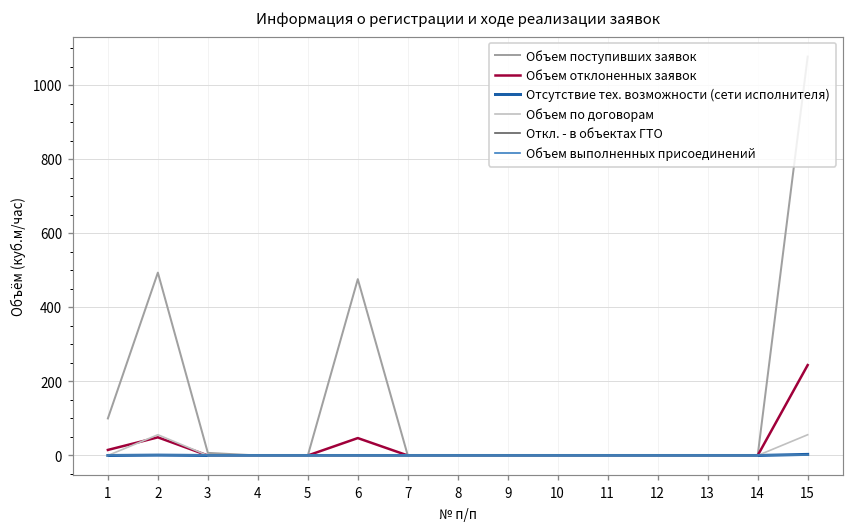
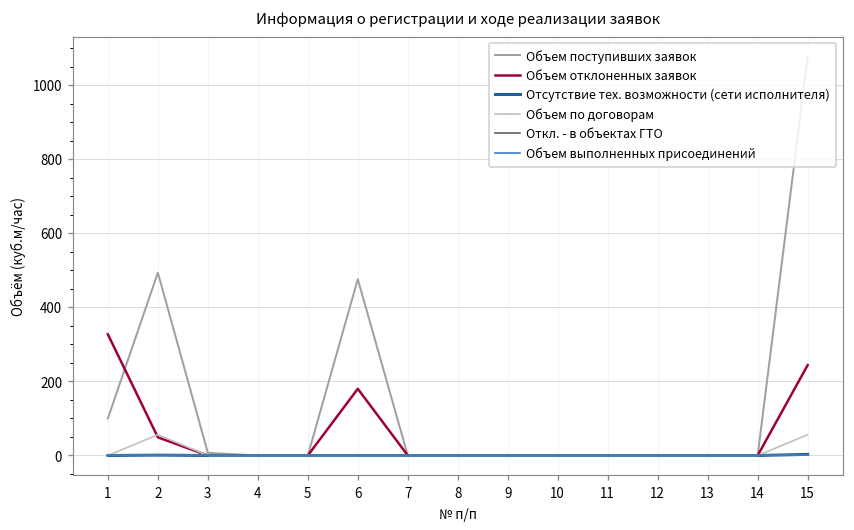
  {
    "Объем отклоненных заявок": {
-     "1": 20,
-     "6": 50,
+     "1": 330,
+     "6": 180,
      "15": 240
    }
  }
